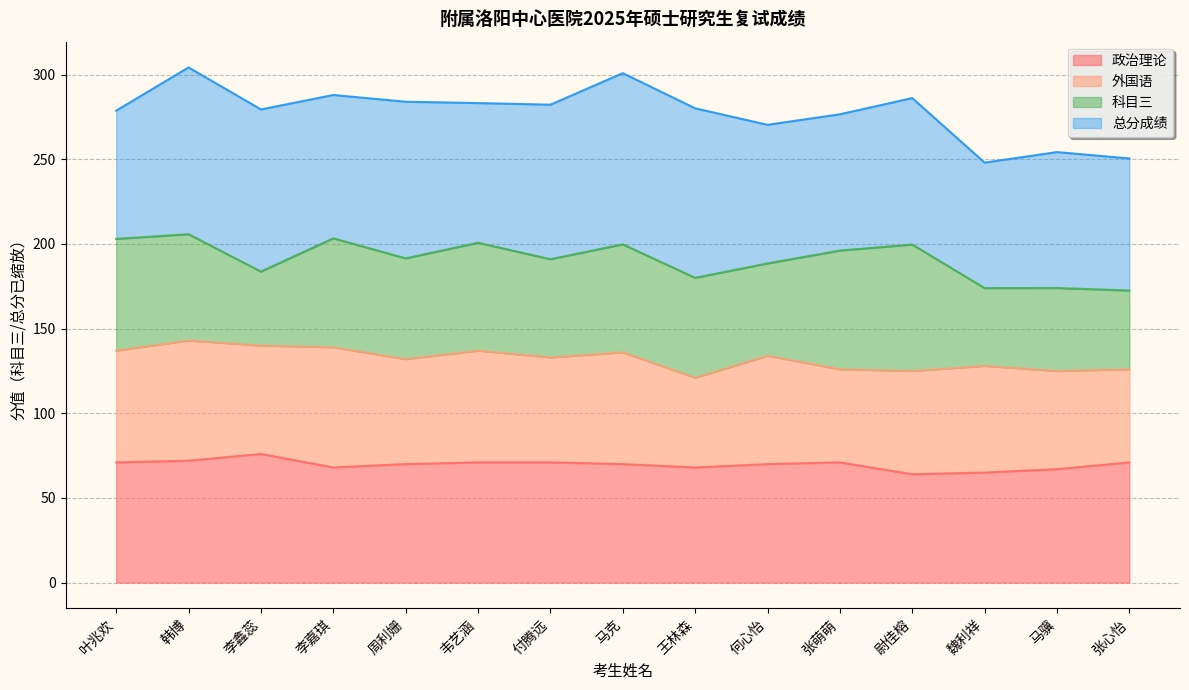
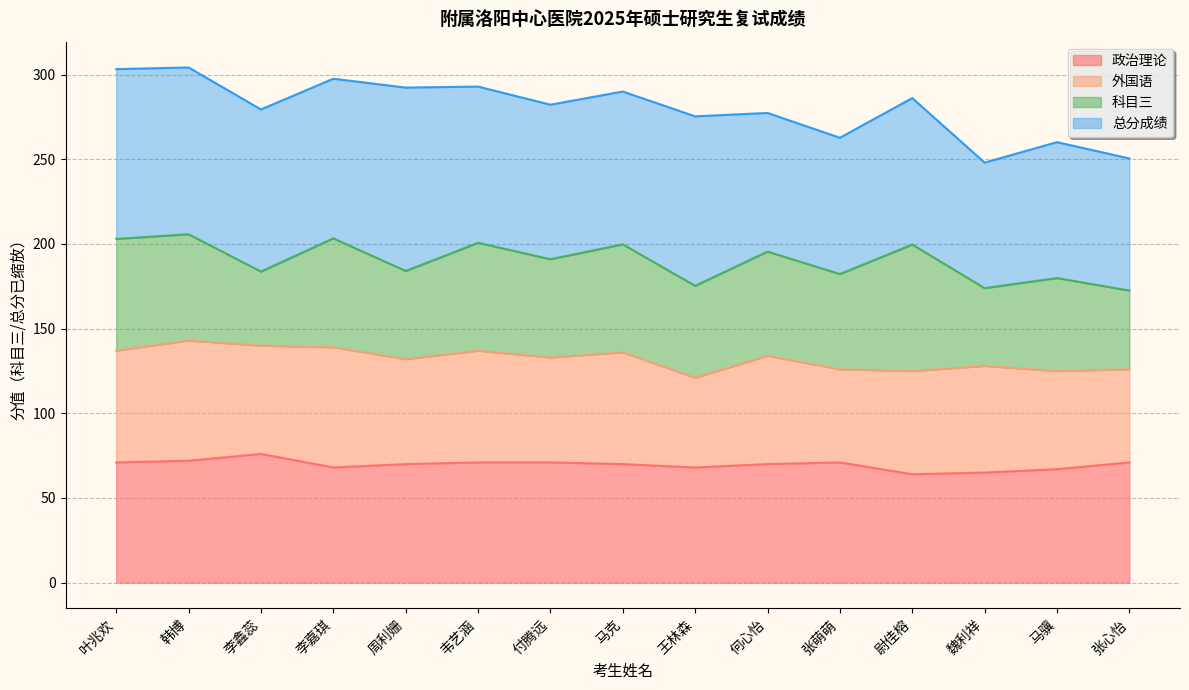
  {
    "科目三": {
      "叶兆欢": 66,
      "韩博": 63,
      "李鑫蕊": 44,
      "李嘉琪": 64,
-     "周利姗": 60,
+     "周利姗": 52,
      "韦艺涵": 64,
      "付腾远": 58,
      "马克": 64,
-     "王林森": 59,
-     "何心怡": 55,
-     "张萌萌": 70,
+     "王林森": 54,
+     "何心怡": 62,
+     "张萌萌": 56,
      "尉佳榕": 75,
      "魏利祥": 46,
-     "马骥": 49,
+     "马骥": 55,
      "张心怡": 47
    },
    "总分成绩": {
-     "叶兆欢": 76,
+     "叶兆欢": 100,
      "韩博": 99,
      "李鑫蕊": 96,
-     "李嘉琪": 85,
-     "周利姗": 93,
-     "韦艺涵": 83,
+     "李嘉琪": 94,
+     "周利姗": 108,
+     "韦艺涵": 92,
      "付腾远": 91,
-     "马克": 101,
+     "马克": 90,
      "王林森": 100,
      "何心怡": 82,
      "张萌萌": 80,
      "尉佳榕": 86,
      "魏利祥": 74,
      "马骥": 80,
      "张心怡": 78
    }
  }
